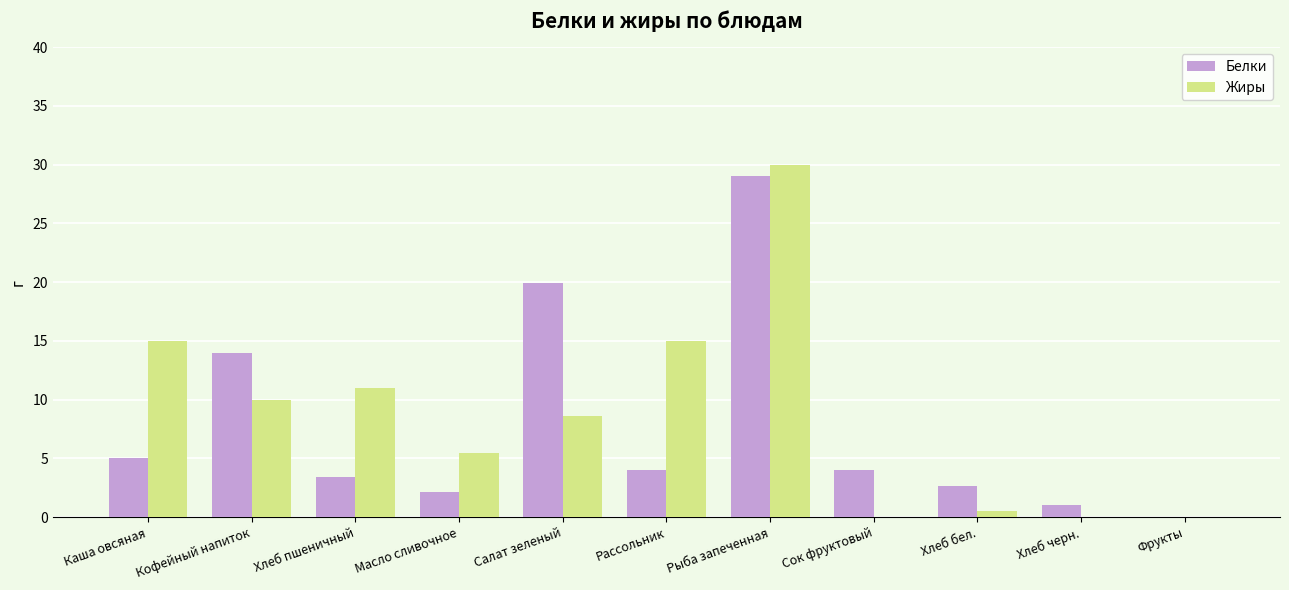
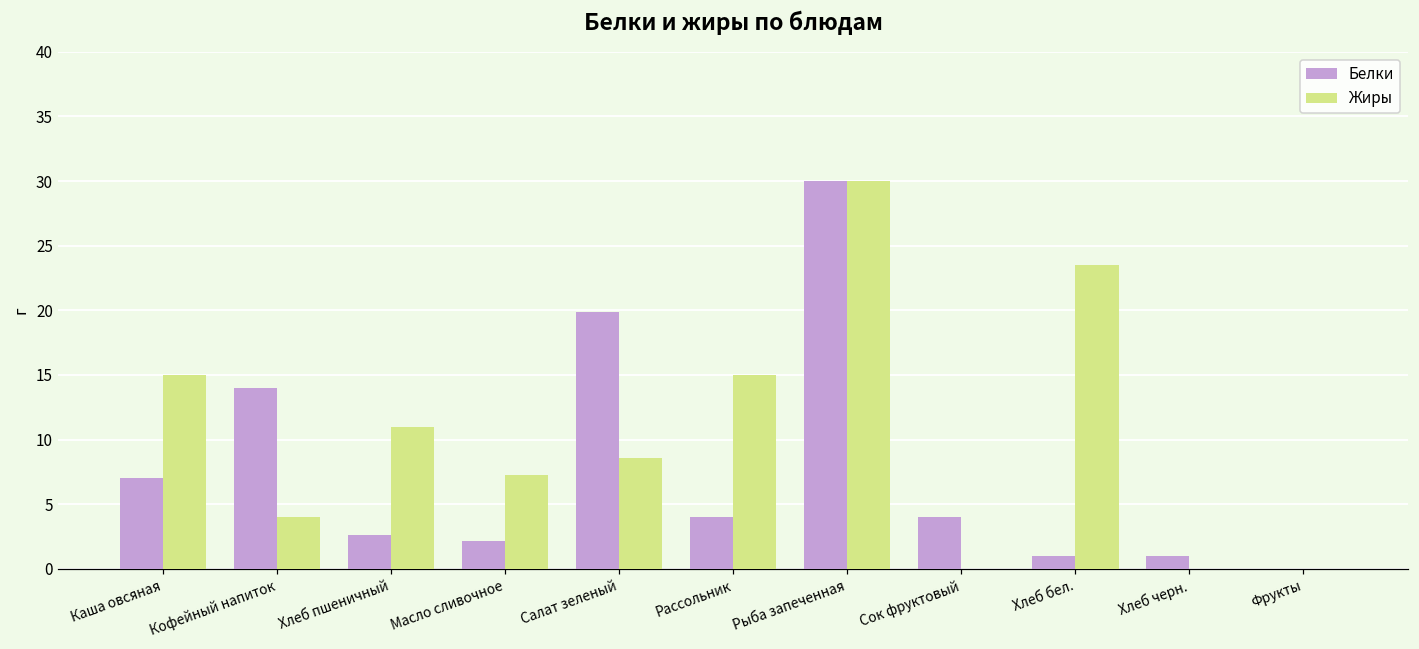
  {
    "Белки": {
-     "Каша овсяная": 5,
+     "Каша овсяная": 7,
      "Кофейный напиток": 14.0,
-     "Хлеб пшеничный": 3.4,
+     "Хлеб пшеничный": 2.6,
      "Масло сливочное": 2.2,
      "Салат зеленый": 19.9,
      "Рассольник": 4.0,
-     "Рыба запеченная": 29,
+     "Рыба запеченная": 30,
      "Сок фруктовый": 4.0,
-     "Хлеб бел.": 2.6,
+     "Хлеб бел.": 1.0,
      "Хлеб черн.": 1.0,
      "Фрукты": 0.0
    },
    "Жиры": {
      "Каша овсяная": 15.0,
-     "Кофейный напиток": 10,
+     "Кофейный напиток": 4,
      "Хлеб пшеничный": 11.0,
-     "Масло сливочное": 5.5,
+     "Масло сливочное": 7.3,
      "Салат зеленый": 8.6,
      "Рассольник": 15.0,
      "Рыба запеченная": 30.0,
      "Сок фруктовый": 0.0,
-     "Хлеб бел.": 0.5,
+     "Хлеб бел.": 23.5,
      "Хлеб черн.": 0.0,
      "Фрукты": 0.0
    }
  }
